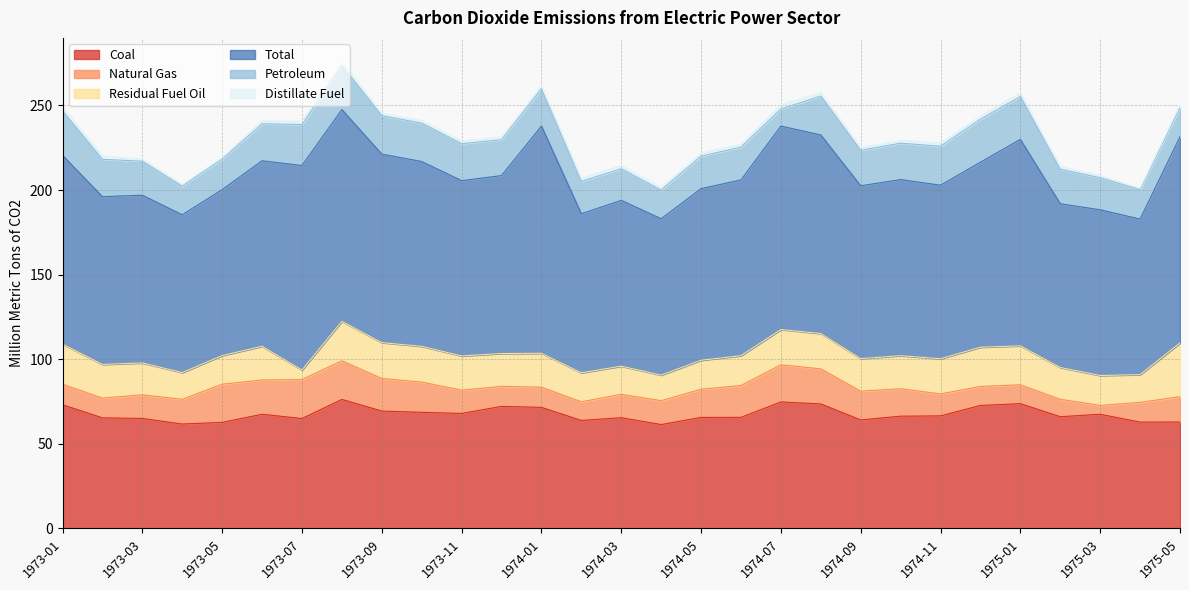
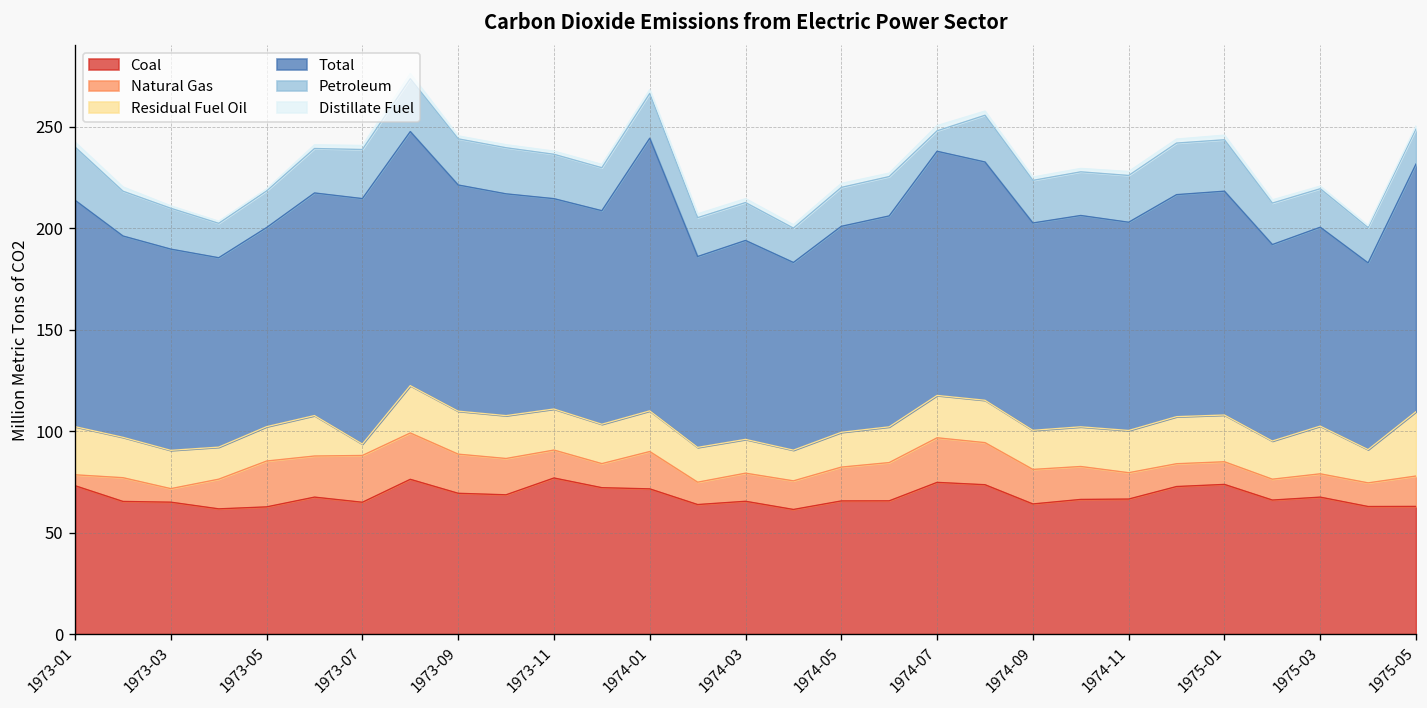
  {
    "Coal": {
      "1973-01": 73,
      "1973-03": 65,
      "1973-05": 63,
      "1973-07": 65,
      "1973-09": 69,
-     "1973-11": 68,
+     "1973-11": 77,
      "1974-01": 72,
      "1974-03": 65,
      "1974-05": 66,
      "1974-07": 75,
      "1974-09": 64,
      "1974-11": 67,
      "1975-01": 74,
      "1975-03": 67,
      "1975-05": 63
    },
    "Natural Gas": {
-     "1973-01": 12,
-     "1973-03": 14,
+     "1973-01": 5,
+     "1973-03": 7,
      "1973-05": 23,
      "1973-07": 23,
      "1973-09": 19,
      "1973-11": 14,
-     "1974-01": 12,
+     "1974-01": 18,
      "1974-03": 14,
      "1974-05": 17,
      "1974-07": 22,
      "1974-09": 17,
      "1974-11": 13,
      "1975-01": 11,
-     "1975-03": 5,
+     "1975-03": 11,
      "1975-05": 15
    },
    "Residual Fuel Oil": {
      "1973-01": 24,
      "1973-03": 19,
      "1973-05": 17,
      "1973-07": 6,
      "1973-09": 21,
      "1973-11": 20,
      "1974-01": 20,
      "1974-03": 17,
      "1974-05": 17,
      "1974-07": 21,
      "1974-09": 19,
      "1974-11": 21,
      "1975-01": 23,
-     "1975-03": 18,
+     "1975-03": 23,
      "1975-05": 32
    },
    "Total": {
      "1973-01": 111,
      "1973-03": 99,
      "1973-05": 98,
      "1973-07": 121,
      "1973-09": 111,
      "1973-11": 104,
      "1974-01": 134,
      "1974-03": 98,
      "1974-05": 101,
      "1974-07": 120,
      "1974-09": 102,
      "1974-11": 103,
-     "1975-01": 122,
+     "1975-01": 110,
      "1975-03": 98,
      "1975-05": 122
    },
    "Petroleum": {
      "1973-01": 26,
      "1973-07": 24,
      "1973-11": 22,
      "1974-01": 22,
      "1974-03": 19,
      "1974-05": 19,
      "1974-07": 10,
      "1974-09": 21,
      "1974-11": 23,
      "1975-01": 25
    },
    "Distillate Fuel": {
      "1973-01": 2,
      "1973-07": 2,
      "1973-11": 2,
      "1974-01": 2,
      "1974-03": 2,
      "1974-05": 2,
      "1974-07": 3,
      "1974-09": 2,
      "1974-11": 2,
      "1975-01": 2
    }
  }
